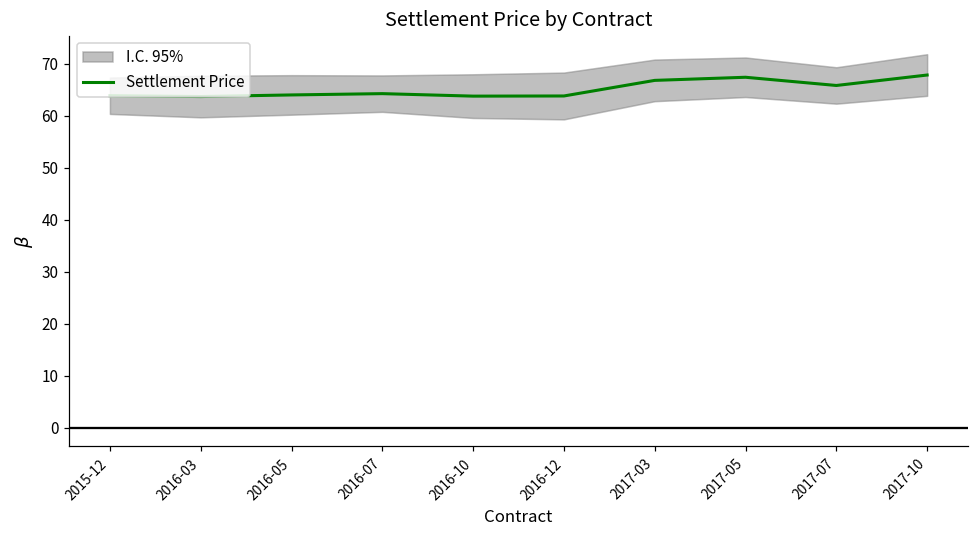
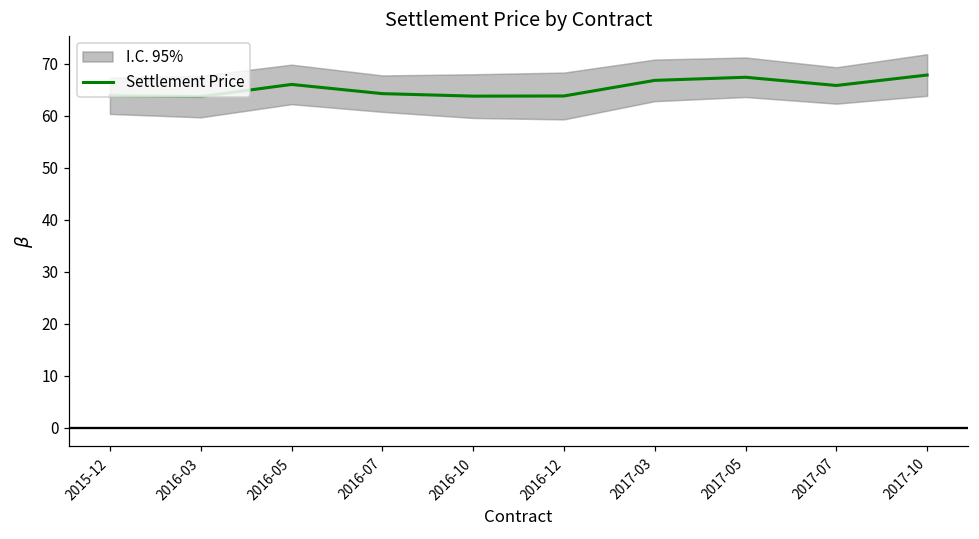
  {
    "Settlement Price": {
      "2015-12": 64,
      "2016-03": 64,
-     "2016-05": 64,
+     "2016-05": 66,
      "2016-07": 64,
      "2016-10": 64,
      "2016-12": 64,
      "2017-03": 67,
      "2017-05": 67,
      "2017-07": 66,
      "2017-10": 68
    }
  }
